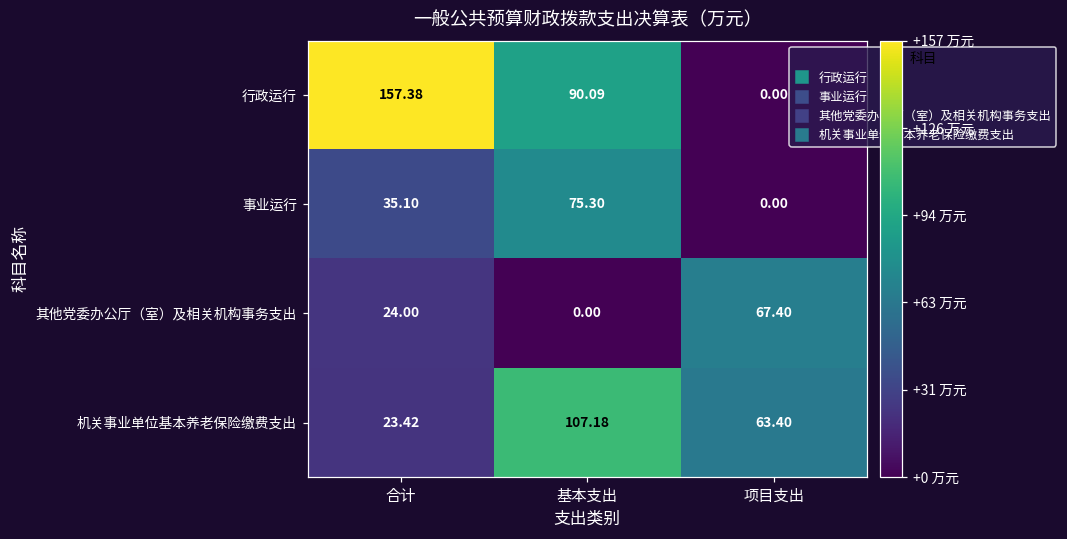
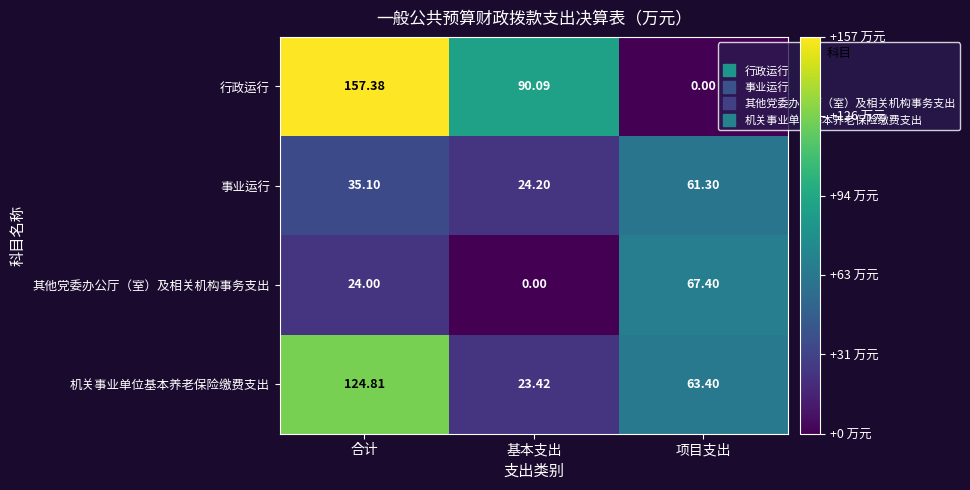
  {
    "行政运行": {
      "合计": 157.38,
      "基本支出": 90.09,
      "项目支出": 0.00
    },
    "事业运行": {
      "合计": 35.10,
-     "基本支出": 75.30,
-     "项目支出": 0.00
+     "基本支出": 24.20,
+     "项目支出": 61.30
    },
    "其他党委办公厅（室）及相关机构事务支出": {
      "合计": 24.00,
      "基本支出": 0.00,
      "项目支出": 67.40
    },
    "机关事业单位基本养老保险缴费支出": {
-     "合计": 23.42,
-     "基本支出": 107.18,
+     "合计": 124.81,
+     "基本支出": 23.42,
      "项目支出": 63.40
    }
  }
